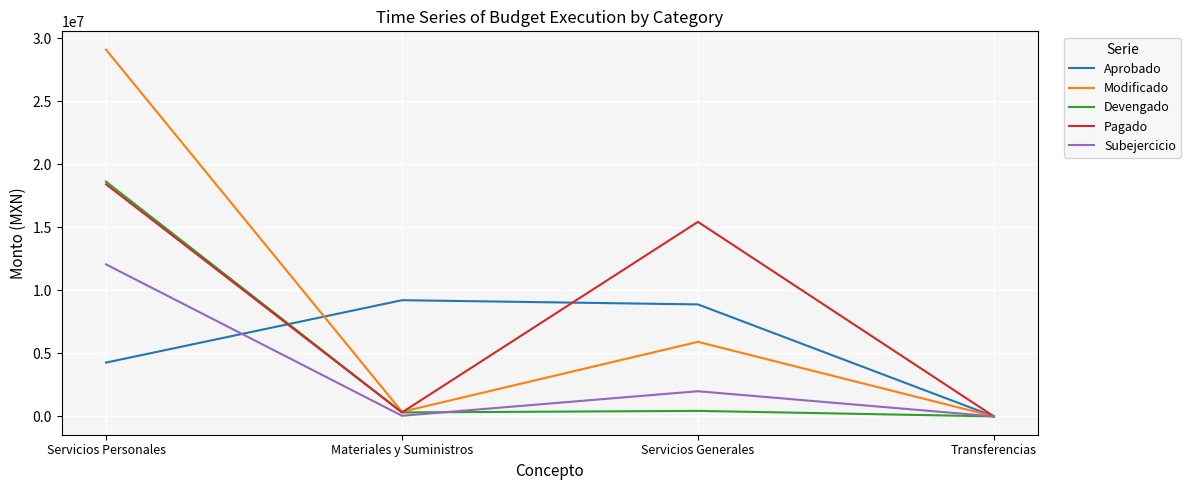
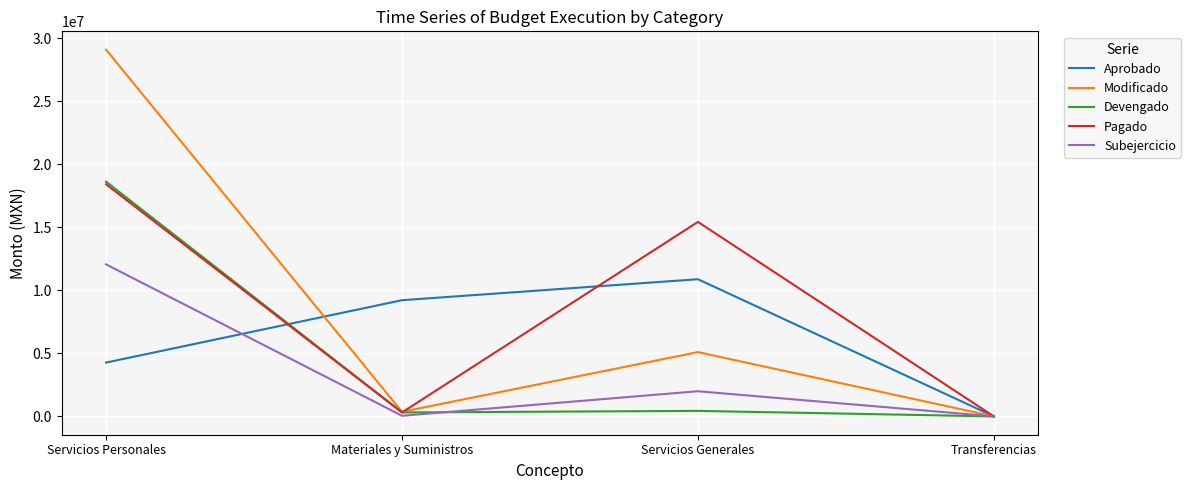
  {
    "Aprobado": {
      "Servicios Personales": 4300000,
      "Materiales y Suministros": 9200000,
-     "Servicios Generales": 8900000
+     "Servicios Generales": 10900000
    },
    "Modificado": {
      "Servicios Personales": 29100000,
-     "Servicios Generales": 5900000
+     "Servicios Generales": 5100000
    },
    "Devengado": {
      "Servicios Personales": 18600000,
      "Servicios Generales": 400000
    },
    "Pagado": {
      "Servicios Personales": 18400000,
      "Servicios Generales": 15400000
    },
    "Subejercicio": {
      "Servicios Personales": 12100000,
      "Materiales y Suministros": 0,
      "Servicios Generales": 2000000
    }
  }
